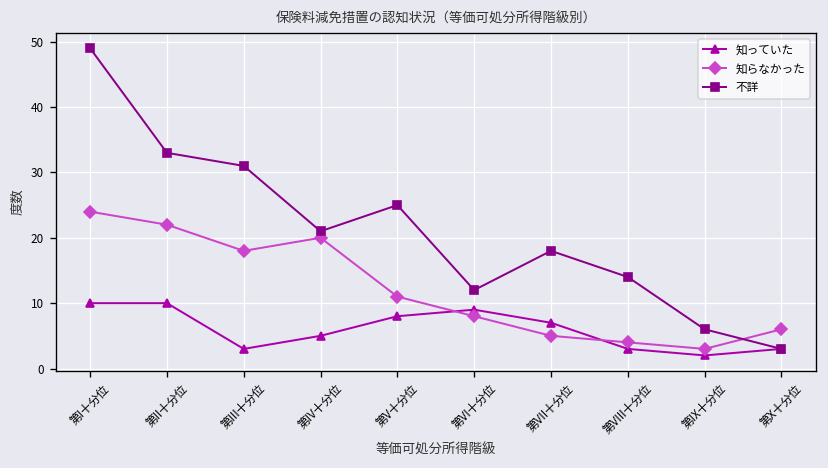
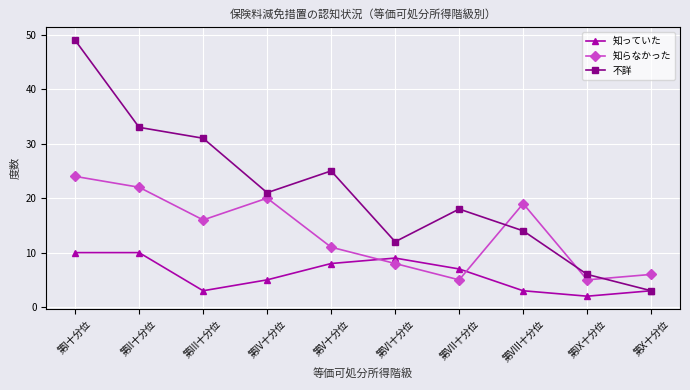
  {
    "知らなかった": {
      "第I十分位": 24,
      "第II十分位": 22,
-     "第III十分位": 18,
+     "第III十分位": 16,
      "第IV十分位": 20,
      "第V十分位": 11,
      "第VI十分位": 8,
      "第VII十分位": 5,
-     "第VIII十分位": 4,
-     "第IX十分位": 3,
+     "第VIII十分位": 19,
+     "第IX十分位": 5,
      "第X十分位": 6
    }
  }
